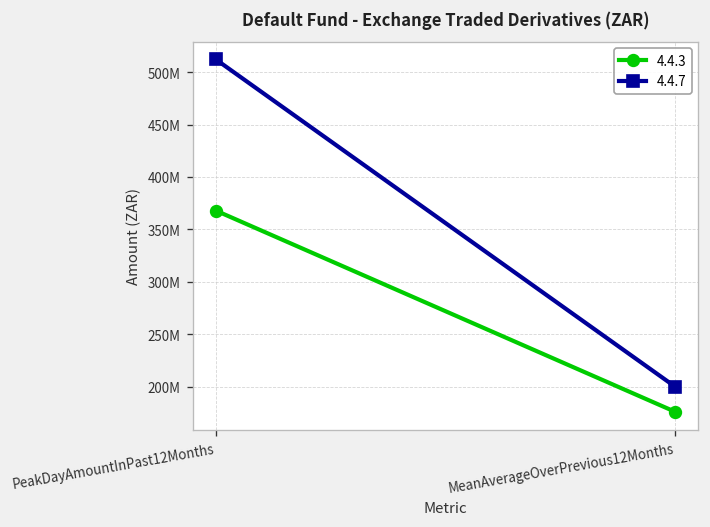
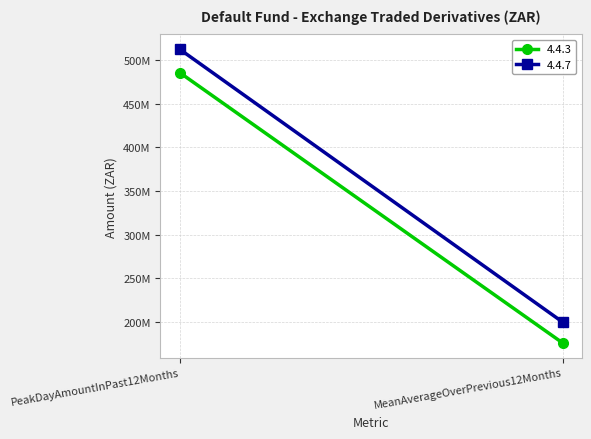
  {
    "4.4.3": {
-     "PeakDayAmountInPast12Months": 370000000,
+     "PeakDayAmountInPast12Months": 490000000,
      "MeanAverageOverPrevious12Months": 180000000
    },
    "4.4.7": {
      "PeakDayAmountInPast12Months": 510000000,
      "MeanAverageOverPrevious12Months": 200000000
    }
  }
